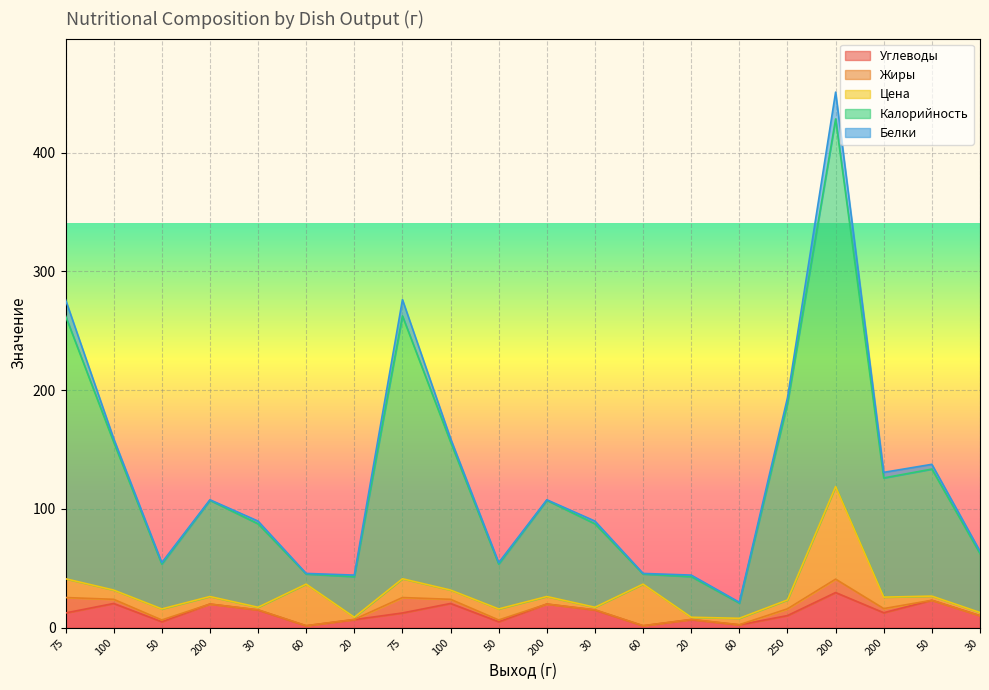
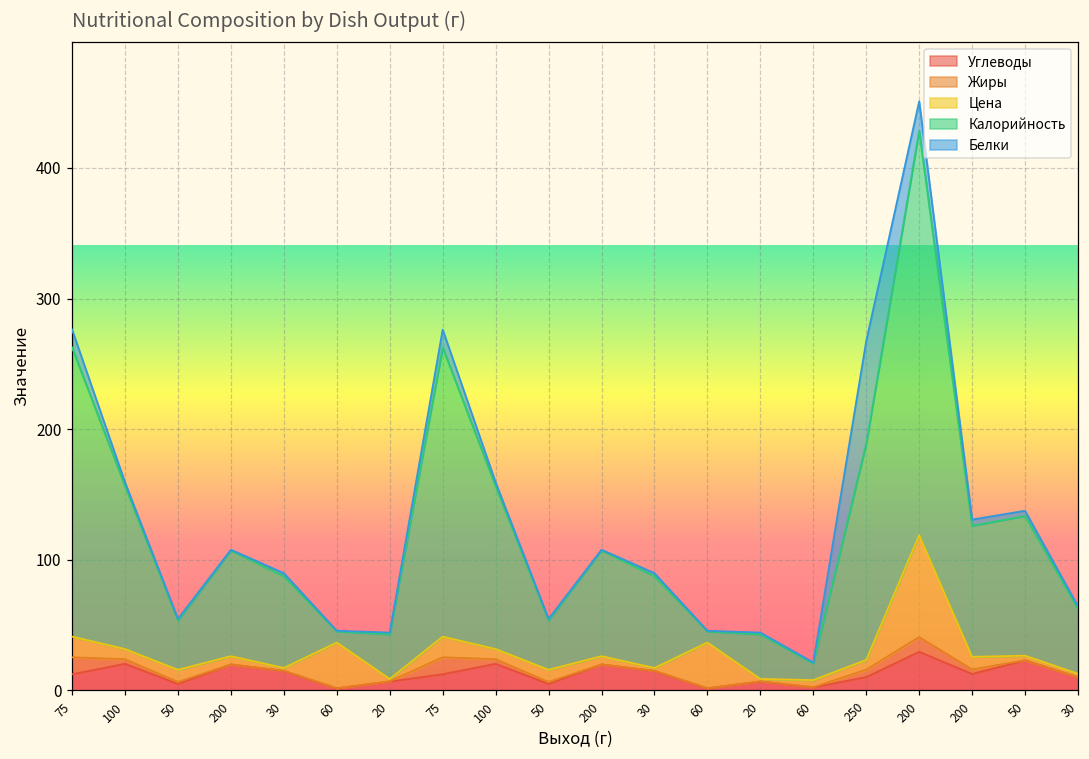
  {
    "Цена": {
      "250": 7
    },
    "Калорийность": {
      "250": 166
    },
    "Белки": {
-     "250": 5
+     "250": 79
    }
  }
